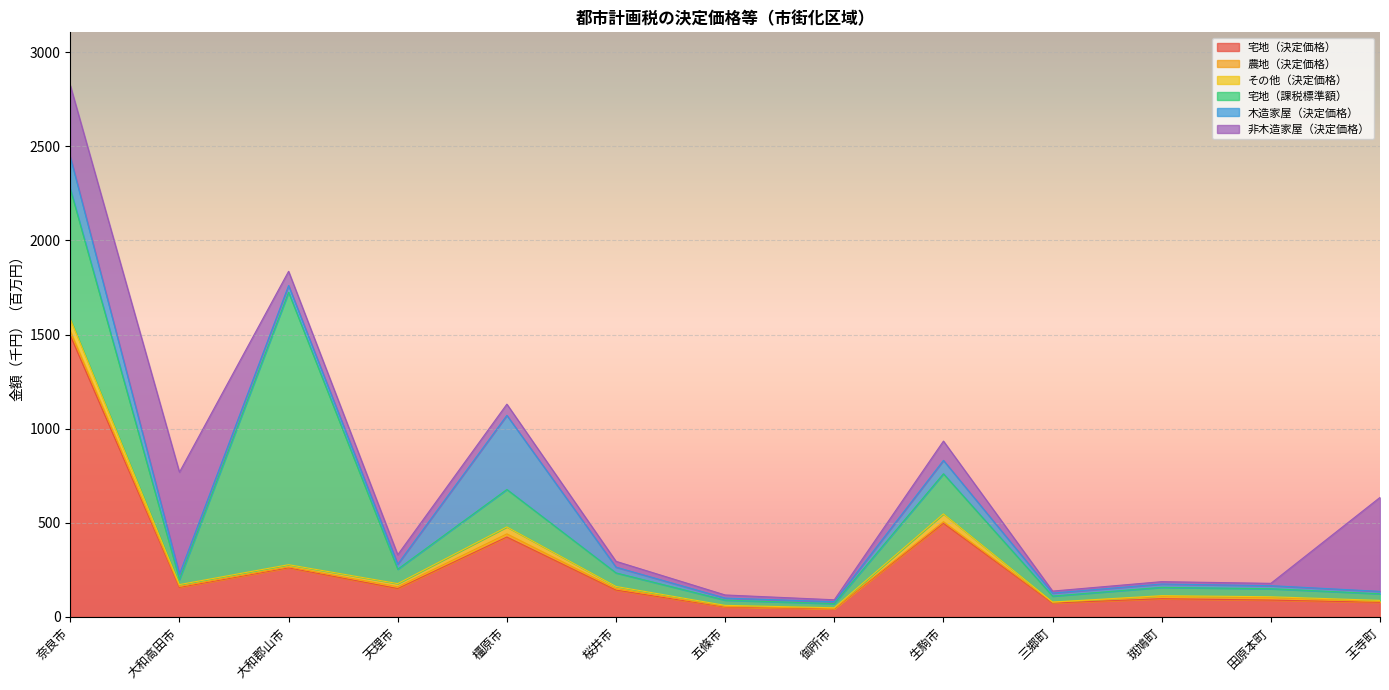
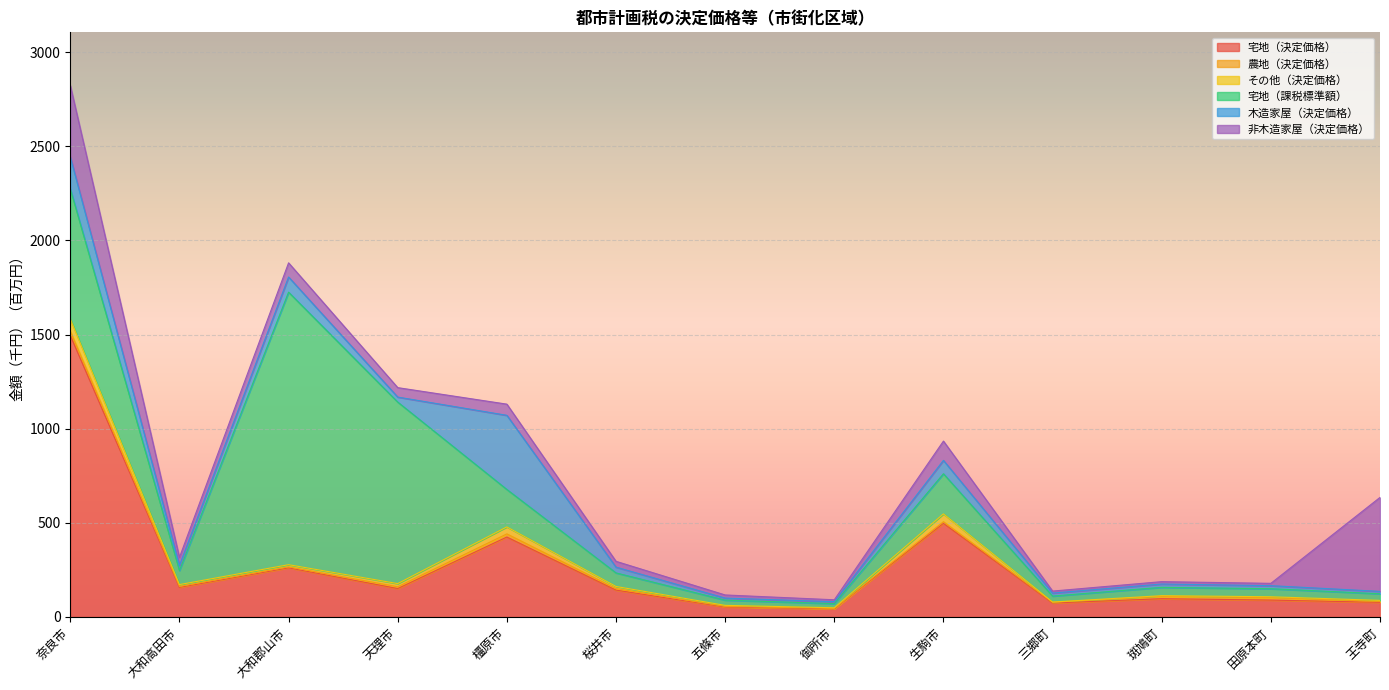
  {
    "宅地（決定価格）": {
      "奈良市": 1500,
      "橿原市": 420
    },
    "宅地（課税標準額）": {
      "奈良市": 690,
-     "大和高田市": 30,
+     "大和高田市": 70,
      "大和郡山市": 1450,
-     "天理市": 80,
+     "天理市": 960,
      "橿原市": 200,
      "桜井市": 70,
      "生駒市": 210,
      "三郷町": 30,
      "斑鳩町": 40,
      "田原本町": 40
    },
    "木造家屋（決定価格）": {
      "奈良市": 170,
      "大和高田市": 30,
-     "大和郡山市": 40,
+     "大和郡山市": 80,
      "天理市": 30,
      "橿原市": 390,
      "桜井市": 30,
      "生駒市": 70
    },
    "非木造家屋（決定価格）": {
      "奈良市": 380,
-     "大和高田市": 540,
+     "大和高田市": 40,
      "大和郡山市": 80,
      "天理市": 50,
      "橿原市": 60,
      "桜井市": 30,
      "五條市": 20,
      "生駒市": 100,
      "王寺町": 500
    }
  }
